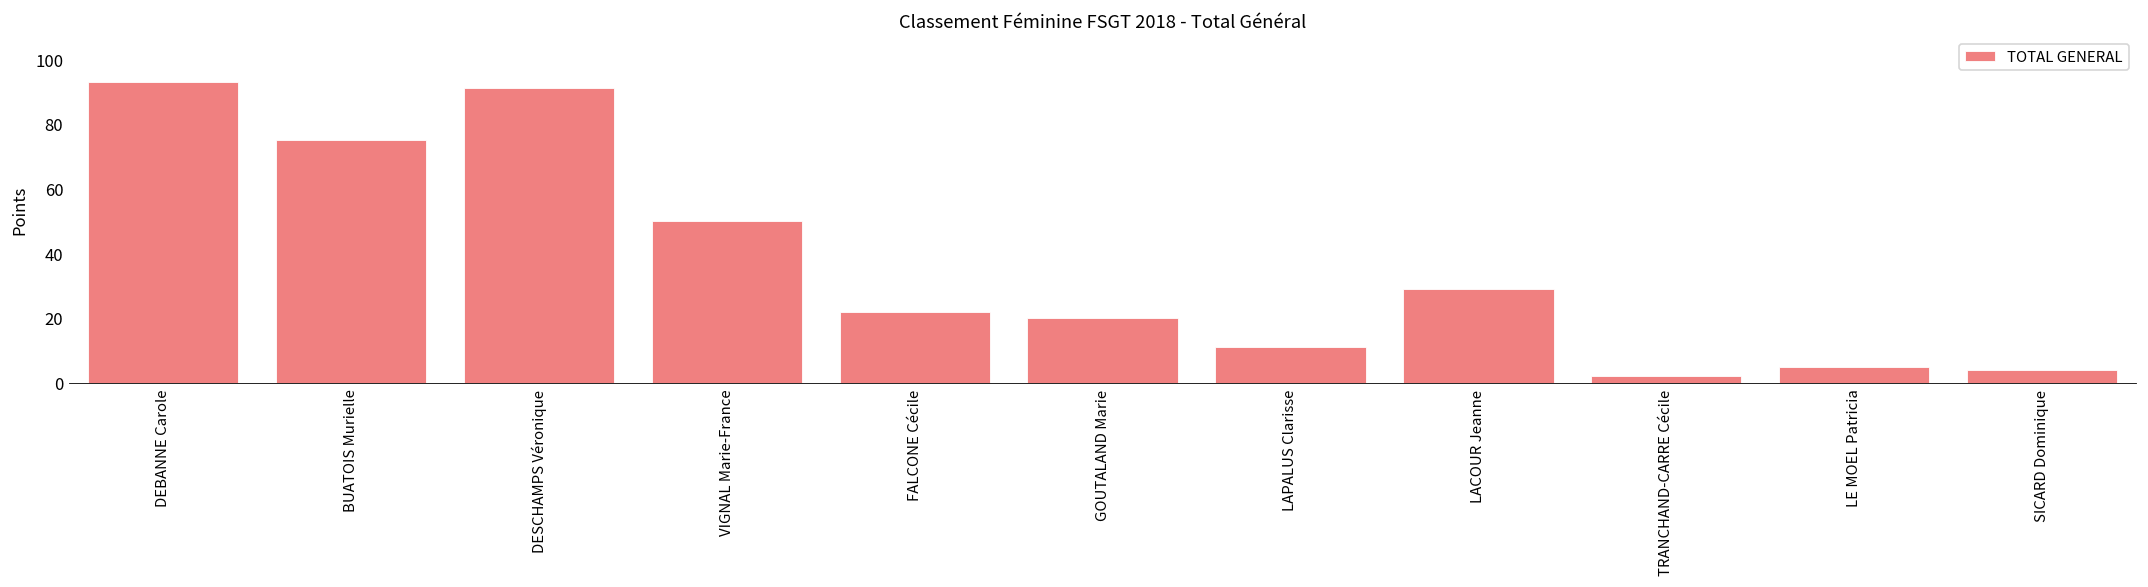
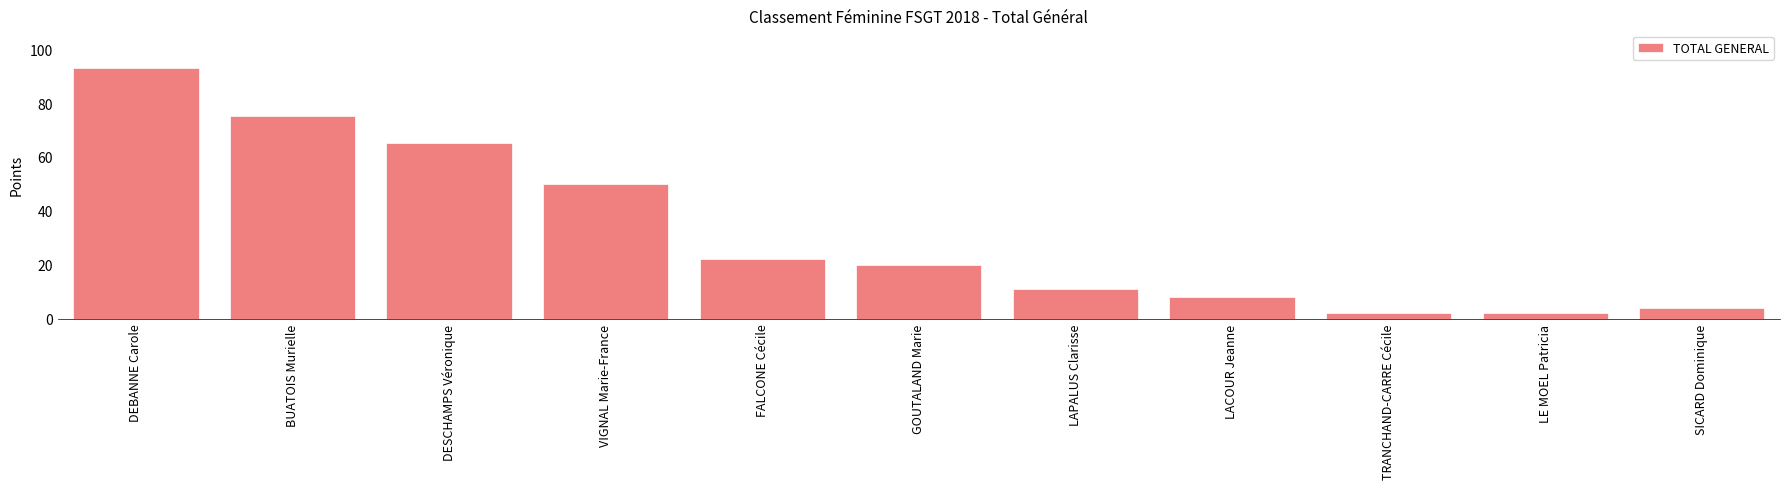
  {
    "DEBANNE Carole": 93,
    "BUATOIS Murielle": 75,
-   "DESCHAMPS Véronique": 91,
+   "DESCHAMPS Véronique": 65,
    "VIGNAL Marie-France": 50,
    "FALCONE Cécile": 22,
    "GOUTALAND Marie": 20,
    "LAPALUS Clarisse": 11,
-   "LACOUR Jeanne": 29,
+   "LACOUR Jeanne": 8,
    "TRANCHAND-CARRE Cécile": 2,
-   "LE MOEL Patricia": 5,
+   "LE MOEL Patricia": 2,
    "SICARD Dominique": 4
  }
